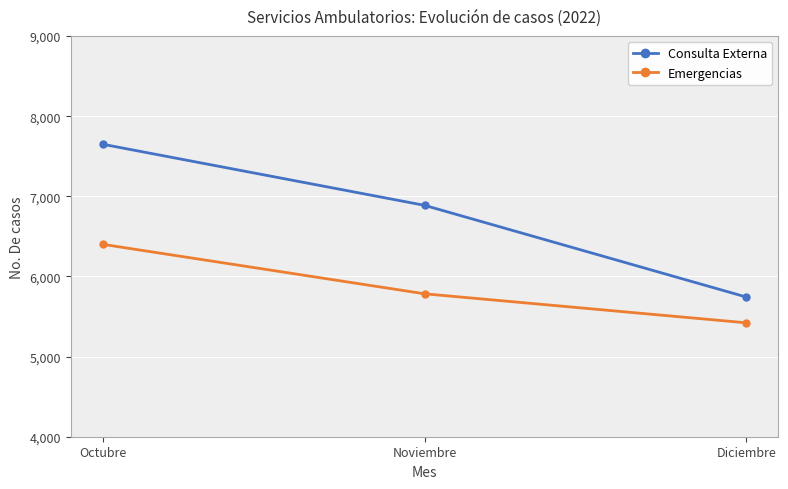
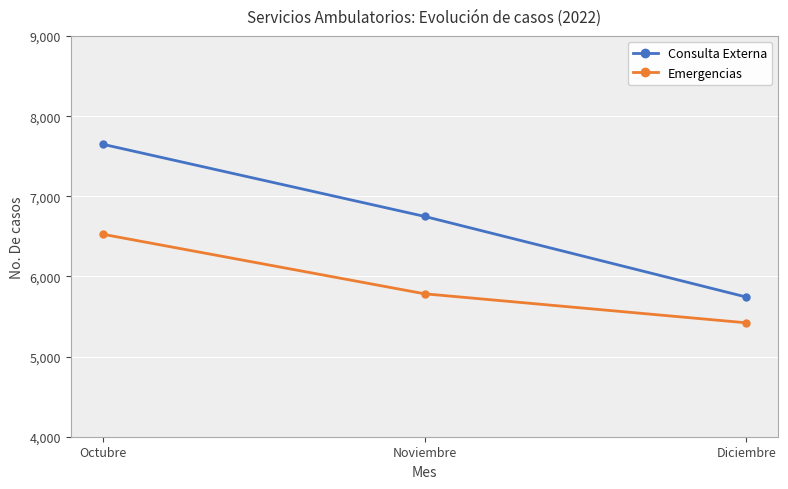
  {
    "Consulta Externa": {
      "Octubre": "7,700",
-     "Noviembre": "6,900",
+     "Noviembre": "6,800",
      "Diciembre": "5,700"
    },
    "Emergencias": {
-     "Octubre": "6,400",
+     "Octubre": "6,500",
      "Noviembre": "5,800",
      "Diciembre": "5,400"
    }
  }
